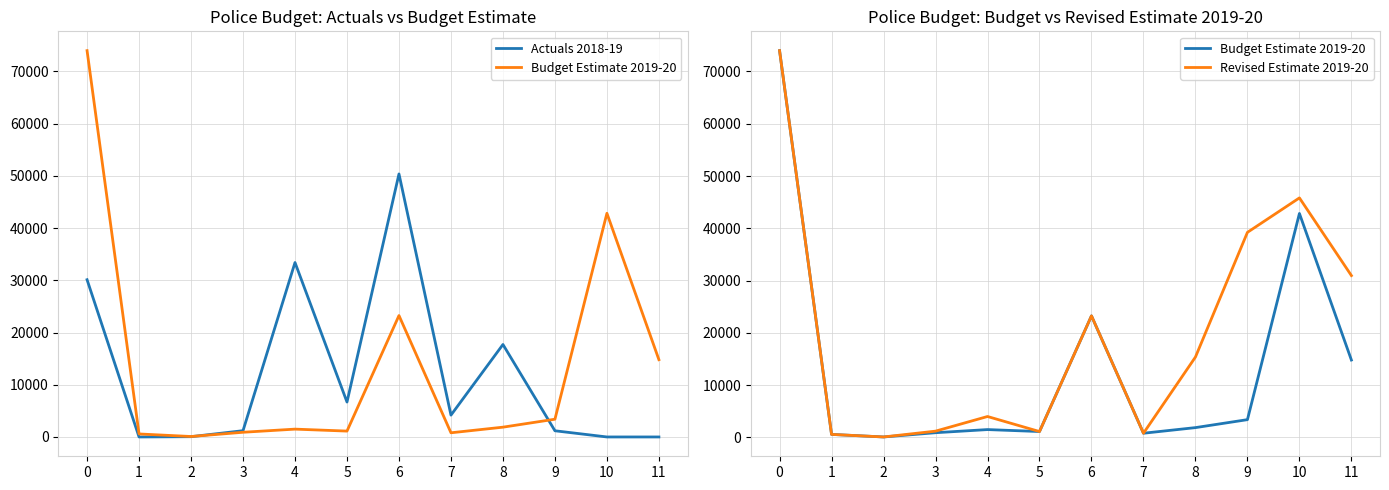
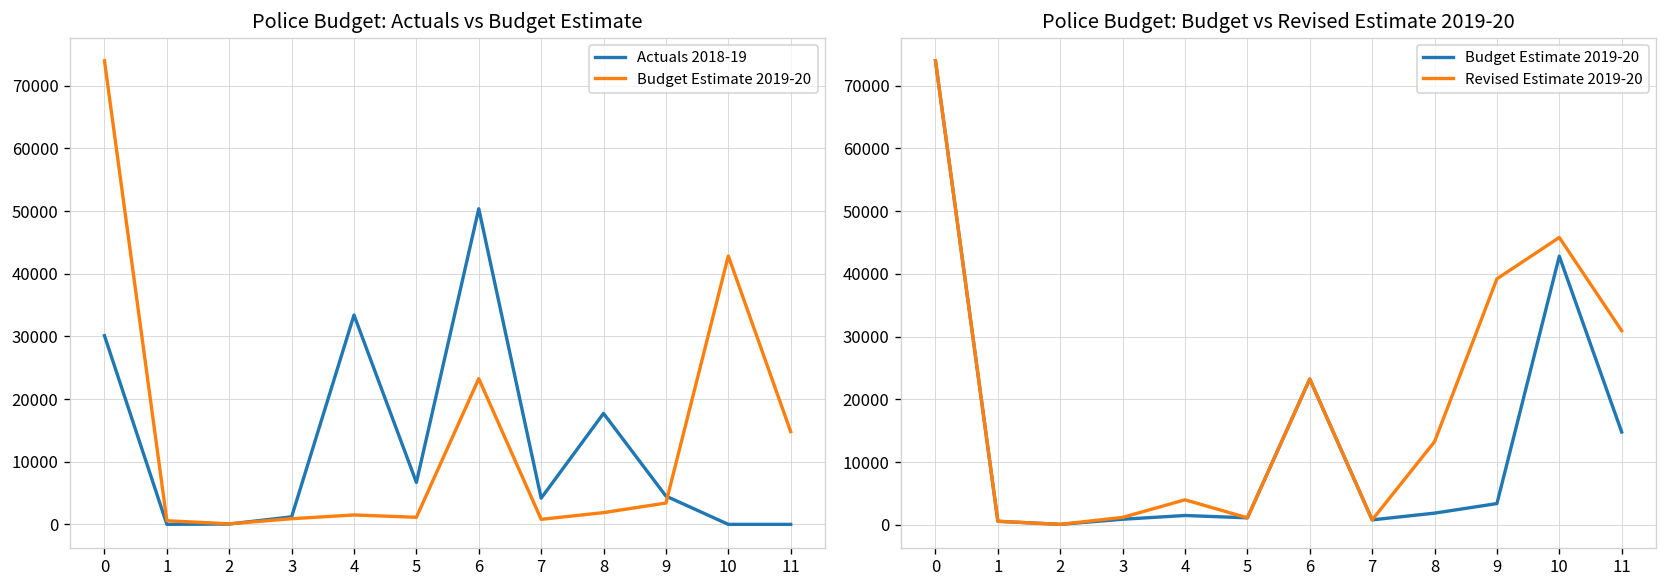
  {
    "Police Budget: Actuals vs Budget Estimate": {
      "Actuals 2018-19": {
        "0": 30000,
        "1": 0,
        "4": 33000,
        "5": 7000,
        "6": 50000,
        "7": 4000,
        "8": 18000,
-       "9": 1000,
+       "9": 5000,
        "10": 0,
        "11": 0
      }
    },
    "Police Budget: Budget vs Revised Estimate 2019-20": {
      "Budget Estimate 2019-20": {
        "4": 2000,
        "8": 2000,
        "9": 3000,
        "10": 43000,
        "11": 15000
      },
      "Revised Estimate 2019-20": {
        "4": 4000,
-       "8": 15000,
+       "8": 13000,
        "9": 39000,
        "10": 46000,
        "11": 31000
      }
    }
  }
